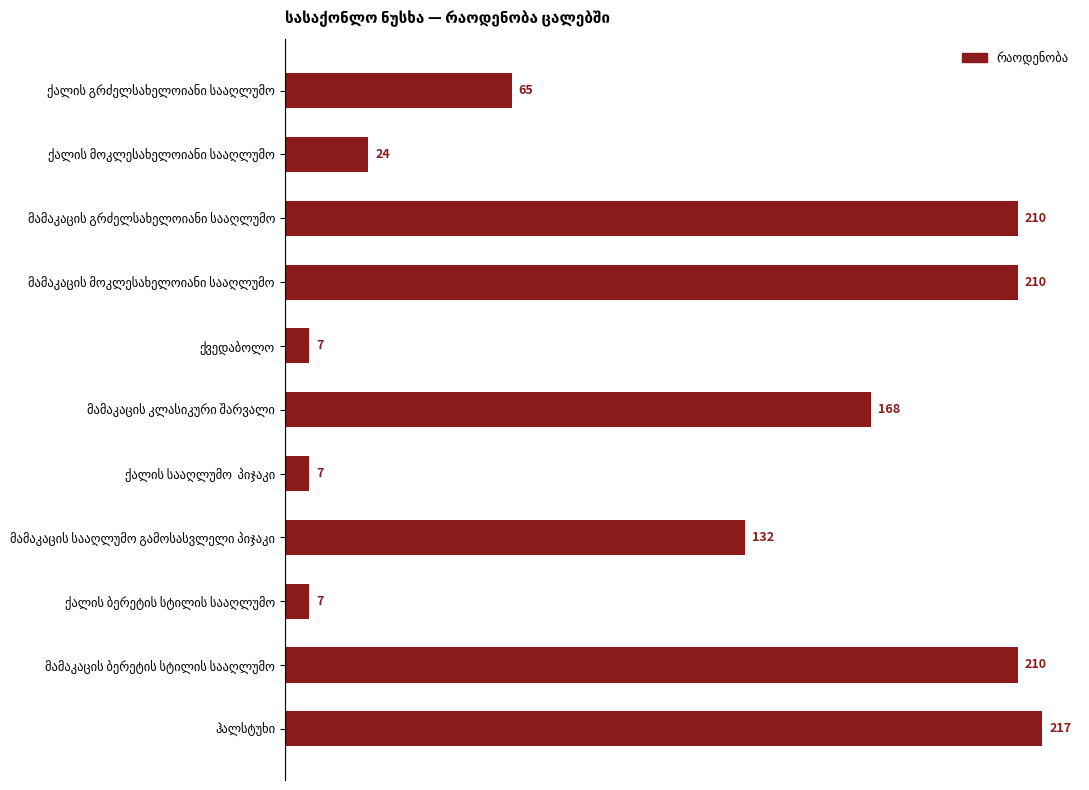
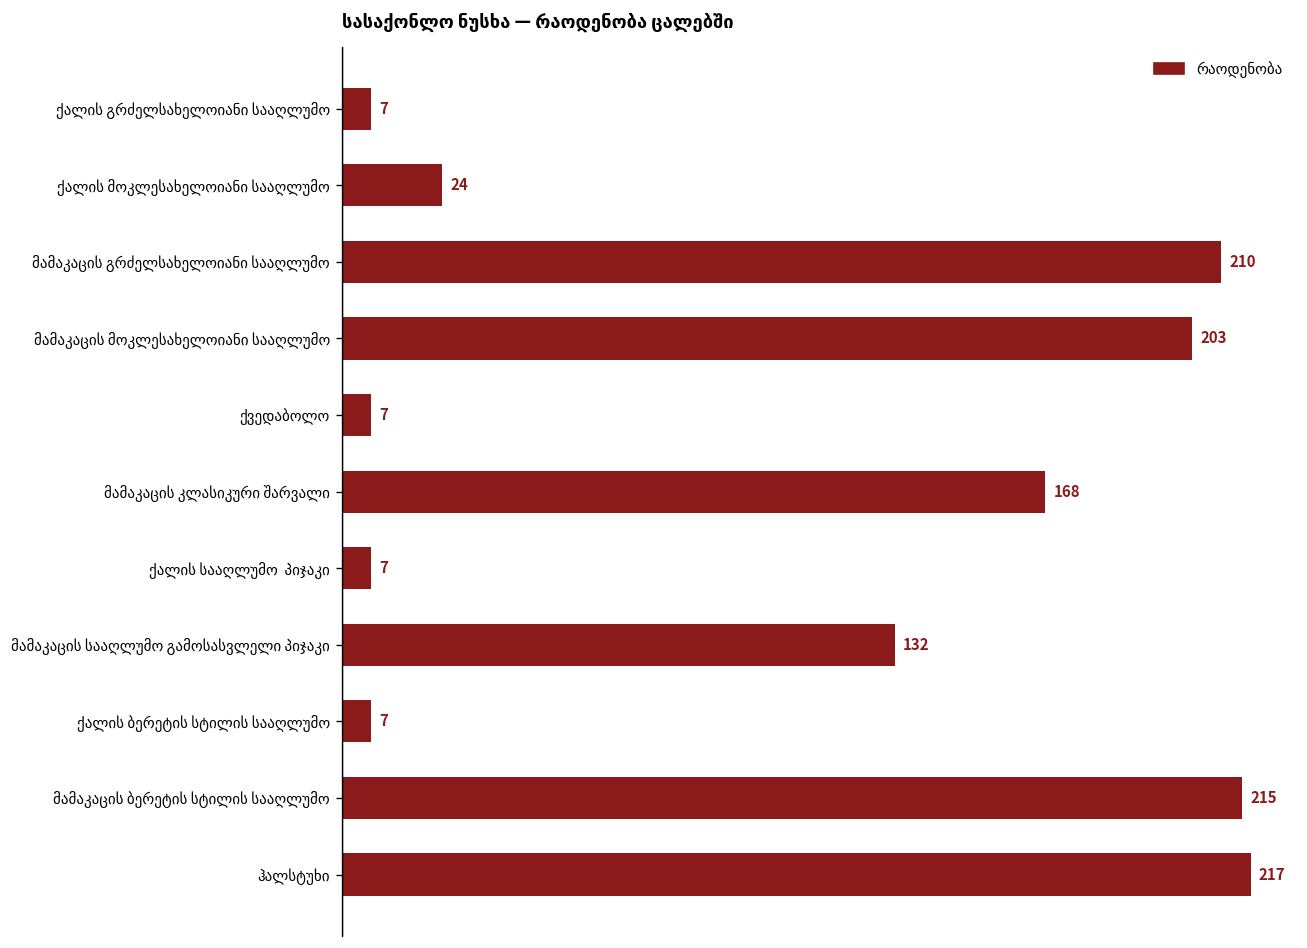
  {
-   "ქალის გრძელსახელოიანი სააღლუმო": 65,
+   "ქალის გრძელსახელოიანი სააღლუმო": 7,
    "ქალის მოკლესახელოიანი სააღლუმო": 24,
    "მამაკაცის გრძელსახელოიანი სააღლუმო": 210,
-   "მამაკაცის მოკლესახელოიანი სააღლუმო": 210,
+   "მამაკაცის მოკლესახელოიანი სააღლუმო": 203,
    "ქვედაბოლო": 7,
    "მამაკაცის კლასიკური შარვალი": 168,
    "ქალის სააღლუმო პიჯაკი": 7,
    "მამაკაცის სააღლუმო გამოსასვლელი პიჯაკი": 132,
    "ქალის ბერეტის სტილის სააღლუმო": 7,
-   "მამაკაცის ბერეტის სტილის სააღლუმო": 210,
+   "მამაკაცის ბერეტის სტილის სააღლუმო": 215,
    "ჰალსტუხი": 217
  }
